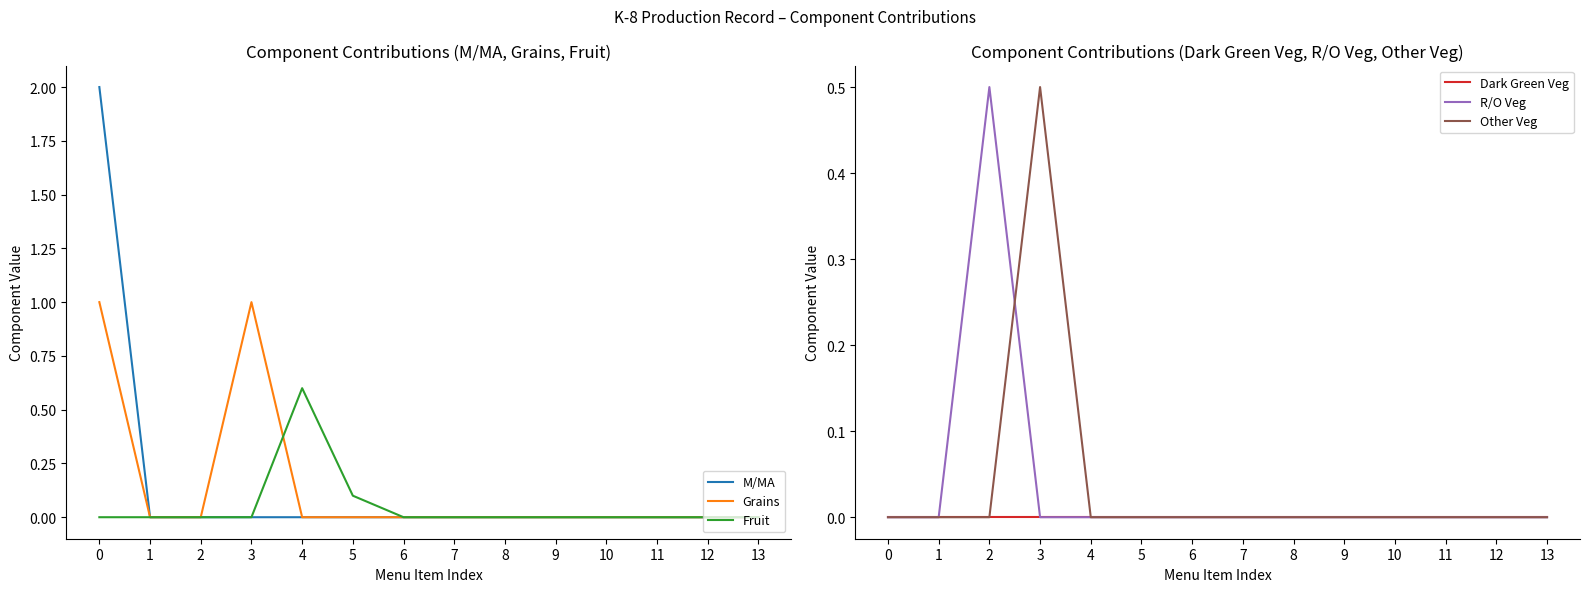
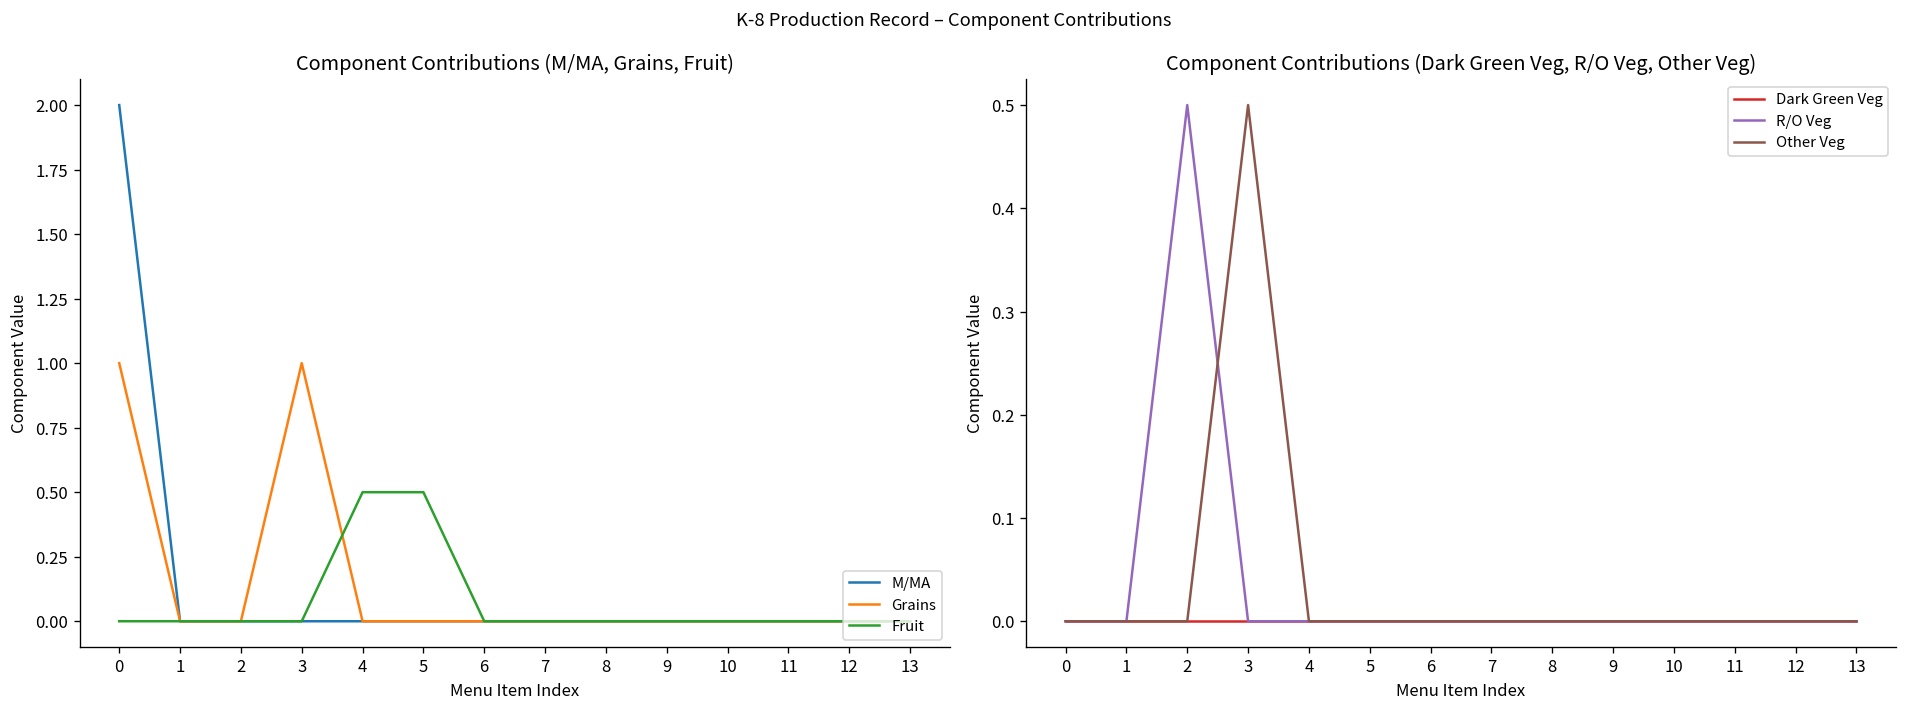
  {
    "Component Contributions (M/MA, Grains, Fruit)": {
      "M/MA": {
        "0": 2.0
      },
      "Grains": {
        "0": 1.0,
        "3": 1.0
      },
      "Fruit": {
        "0": 0.0,
-       "4": 0.6,
-       "5": 0.1
+       "4": 0.5,
+       "5": 0.5
      }
    },
    "Component Contributions (Dark Green Veg, R/O Veg, Other Veg)": {
      "R/O Veg": {
        "2": 0.50
      },
      "Other Veg": {
        "3": 0.50
      }
    }
  }
